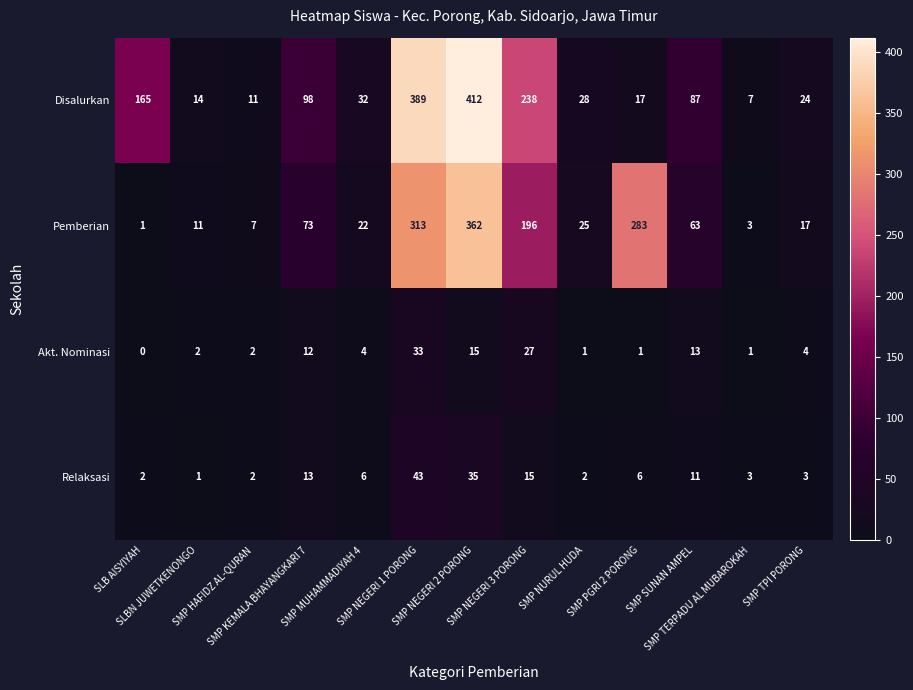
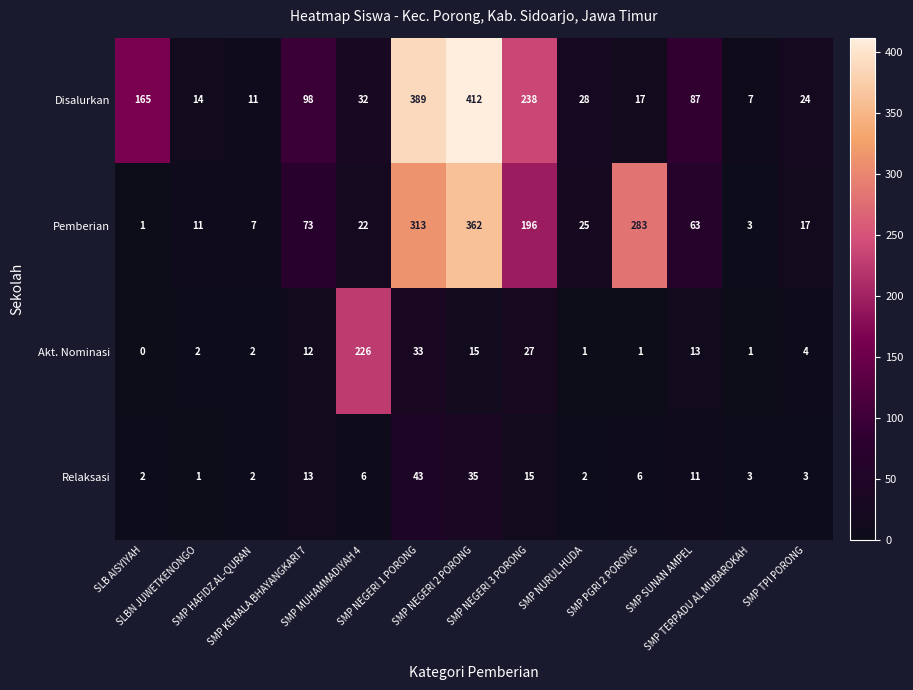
  {
    "Disalurkan": {
      "SLB AISYIYAH": 165,
      "SLBN JUWETKENONGO": 14,
      "SMP HAFIDZ AL-QURAN": 11,
      "SMP KEMALA BHAYANGKARI 7": 98,
      "SMP MUHAMMADIYAH 4": 32,
      "SMP NEGERI 1 PORONG": 389,
      "SMP NEGERI 2 PORONG": 412,
      "SMP NEGERI 3 PORONG": 238,
      "SMP NURUL HUDA": 28,
      "SMP PGRI 2 PORONG": 17,
      "SMP SUNAN AMPEL": 87,
      "SMP TERPADU AL MUBAROKAH": 7,
      "SMP TPI PORONG": 24
    },
    "Pemberian": {
      "SLB AISYIYAH": 1,
      "SLBN JUWETKENONGO": 11,
      "SMP HAFIDZ AL-QURAN": 7,
      "SMP KEMALA BHAYANGKARI 7": 73,
      "SMP MUHAMMADIYAH 4": 22,
      "SMP NEGERI 1 PORONG": 313,
      "SMP NEGERI 2 PORONG": 362,
      "SMP NEGERI 3 PORONG": 196,
      "SMP NURUL HUDA": 25,
      "SMP PGRI 2 PORONG": 283,
      "SMP SUNAN AMPEL": 63,
      "SMP TERPADU AL MUBAROKAH": 3,
      "SMP TPI PORONG": 17
    },
    "Akt. Nominasi": {
      "SLB AISYIYAH": 0,
      "SLBN JUWETKENONGO": 2,
      "SMP HAFIDZ AL-QURAN": 2,
      "SMP KEMALA BHAYANGKARI 7": 12,
-     "SMP MUHAMMADIYAH 4": 4,
+     "SMP MUHAMMADIYAH 4": 226,
      "SMP NEGERI 1 PORONG": 33,
      "SMP NEGERI 2 PORONG": 15,
      "SMP NEGERI 3 PORONG": 27,
      "SMP NURUL HUDA": 1,
      "SMP PGRI 2 PORONG": 1,
      "SMP SUNAN AMPEL": 13,
      "SMP TERPADU AL MUBAROKAH": 1,
      "SMP TPI PORONG": 4
    },
    "Relaksasi": {
      "SLB AISYIYAH": 2,
      "SLBN JUWETKENONGO": 1,
      "SMP HAFIDZ AL-QURAN": 2,
      "SMP KEMALA BHAYANGKARI 7": 13,
      "SMP MUHAMMADIYAH 4": 6,
      "SMP NEGERI 1 PORONG": 43,
      "SMP NEGERI 2 PORONG": 35,
      "SMP NEGERI 3 PORONG": 15,
      "SMP NURUL HUDA": 2,
      "SMP PGRI 2 PORONG": 6,
      "SMP SUNAN AMPEL": 11,
      "SMP TERPADU AL MUBAROKAH": 3,
      "SMP TPI PORONG": 3
    }
  }
